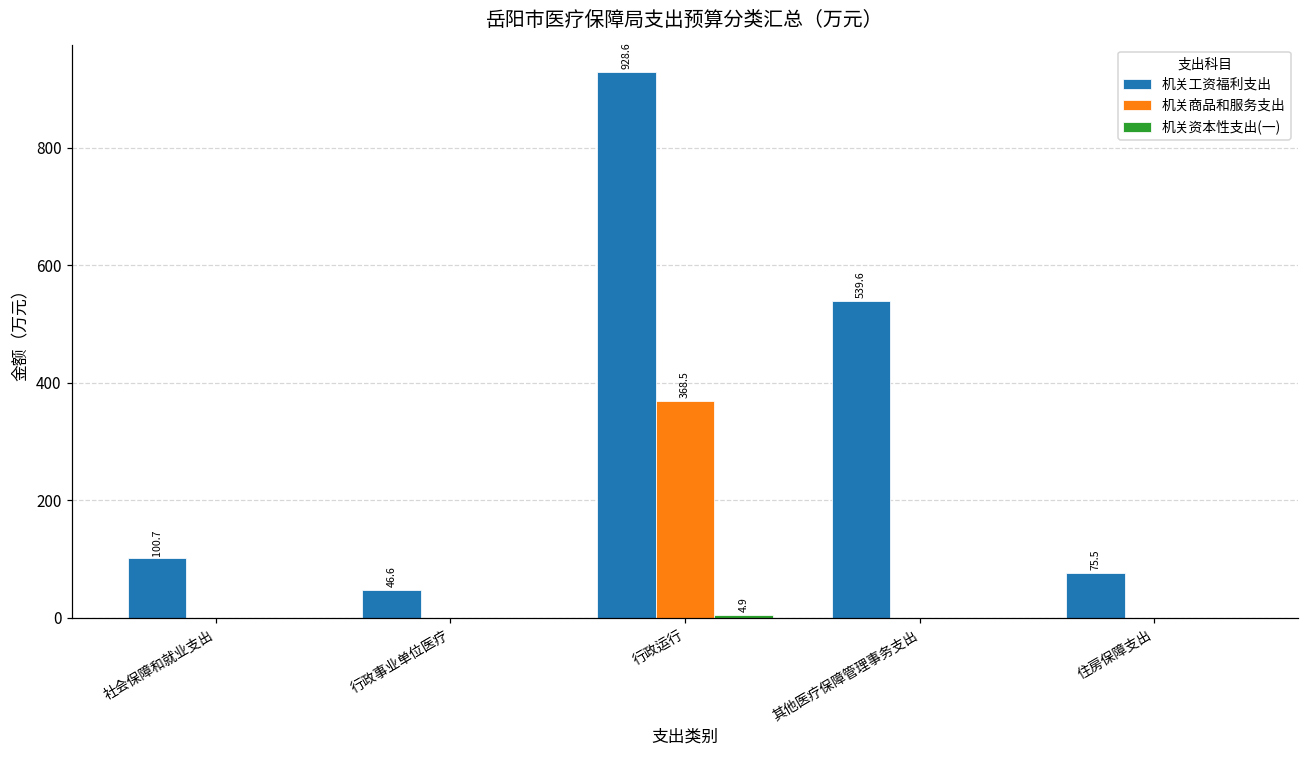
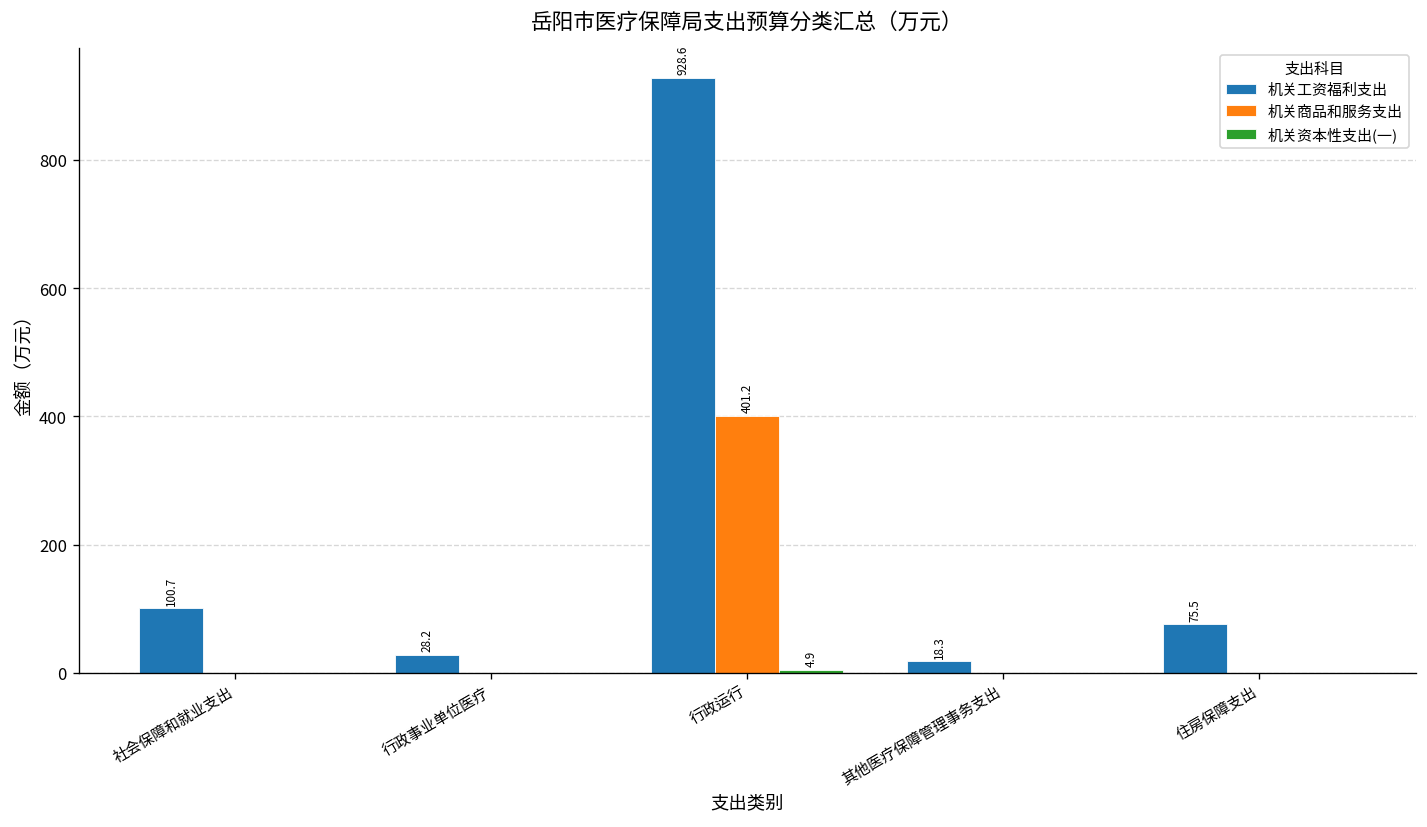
  {
    "机关工资福利支出": {
      "社会保障和就业支出": 100.7,
-     "行政事业单位医疗": 46.6,
+     "行政事业单位医疗": 28.2,
      "行政运行": 928.6,
-     "其他医疗保障管理事务支出": 539.6,
+     "其他医疗保障管理事务支出": 18.3,
      "住房保障支出": 75.5
    },
    "机关商品和服务支出": {
-     "行政运行": 368.5
+     "行政运行": 401.2
    },
    "机关资本性支出(一)": {
      "行政运行": 4.9
    }
  }
